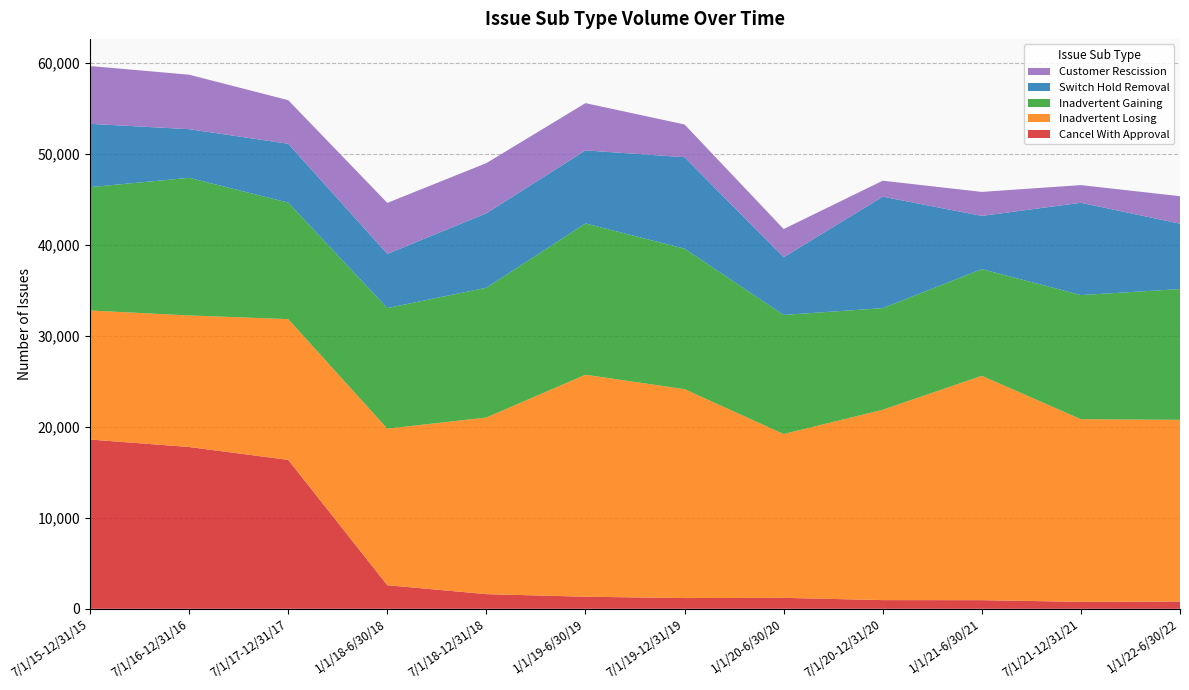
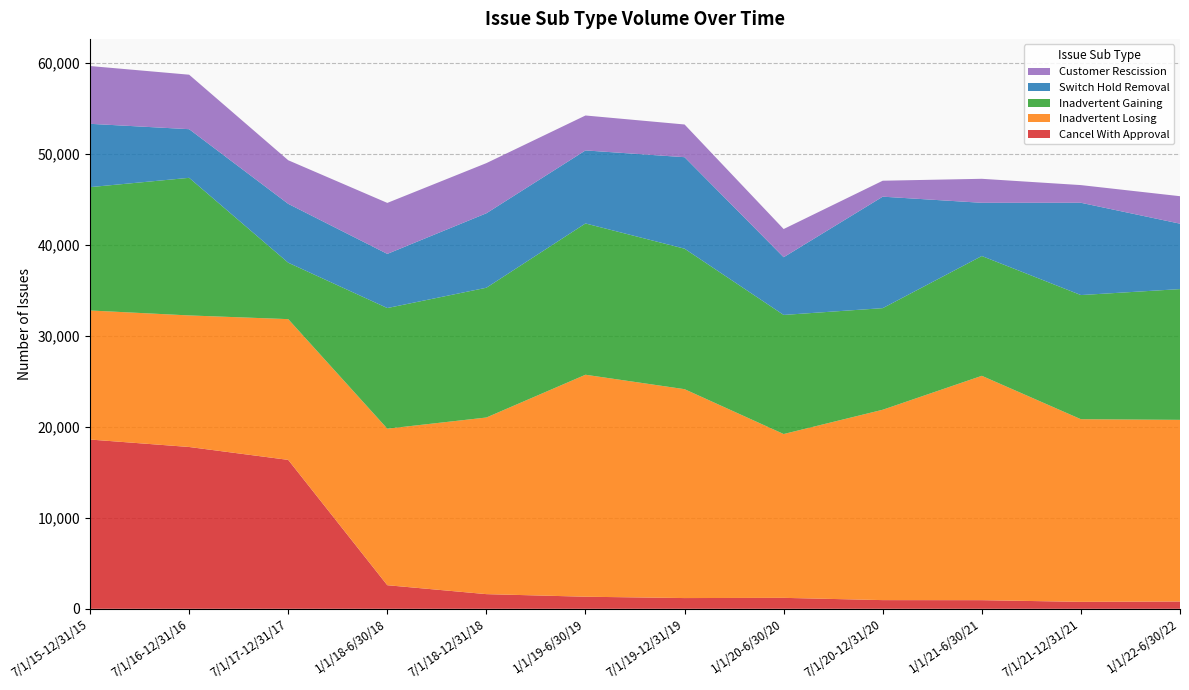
  {
    "Cancel With Approval": {
      "7/1/15-12/31/15": "19,000",
      "7/1/16-12/31/16": "18,000",
      "7/1/17-12/31/17": "16,000",
      "1/1/18-6/30/18": "3,000",
      "7/1/18-12/31/18": "2,000",
      "1/1/19-6/30/19": "1,000",
      "7/1/19-12/31/19": "1,000",
      "1/1/20-6/30/20": "1,000",
      "7/1/20-12/31/20": "1,000",
      "1/1/21-6/30/21": "1,000",
      "7/1/21-12/31/21": "1,000",
      "1/1/22-6/30/22": "1,000"
    },
    "Inadvertent Losing": {
      "7/1/15-12/31/15": "14,000",
      "7/1/16-12/31/16": "14,000",
      "7/1/17-12/31/17": "15,000",
      "1/1/18-6/30/18": "17,000",
      "7/1/18-12/31/18": "19,000",
      "1/1/19-6/30/19": "24,000",
      "7/1/19-12/31/19": "23,000",
      "1/1/20-6/30/20": "18,000",
      "7/1/20-12/31/20": "21,000",
      "1/1/21-6/30/21": "25,000",
      "7/1/21-12/31/21": "20,000",
      "1/1/22-6/30/22": "20,000"
    },
    "Inadvertent Gaining": {
      "7/1/15-12/31/15": "14,000",
      "7/1/16-12/31/16": "15,000",
-     "7/1/17-12/31/17": "13,000",
+     "7/1/17-12/31/17": "6,000",
      "1/1/18-6/30/18": "13,000",
      "7/1/18-12/31/18": "14,000",
      "1/1/19-6/30/19": "17,000",
      "7/1/19-12/31/19": "15,000",
      "1/1/20-6/30/20": "13,000",
      "7/1/20-12/31/20": "11,000",
-     "1/1/21-6/30/21": "12,000",
+     "1/1/21-6/30/21": "13,000",
      "7/1/21-12/31/21": "14,000",
      "1/1/22-6/30/22": "14,000"
    },
    "Switch Hold Removal": {
      "7/1/15-12/31/15": "7,000",
      "7/1/16-12/31/16": "5,000",
      "7/1/17-12/31/17": "6,000",
      "1/1/18-6/30/18": "6,000",
      "7/1/18-12/31/18": "8,000",
      "1/1/19-6/30/19": "8,000",
      "7/1/19-12/31/19": "10,000",
      "1/1/20-6/30/20": "6,000",
      "7/1/20-12/31/20": "12,000",
      "1/1/21-6/30/21": "6,000",
      "7/1/21-12/31/21": "10,000",
      "1/1/22-6/30/22": "7,000"
    },
    "Customer Rescission": {
      "7/1/15-12/31/15": "6,000",
      "7/1/16-12/31/16": "6,000",
      "7/1/17-12/31/17": "5,000",
      "1/1/18-6/30/18": "6,000",
      "7/1/18-12/31/18": "6,000",
-     "1/1/19-6/30/19": "5,000",
+     "1/1/19-6/30/19": "4,000",
      "7/1/19-12/31/19": "4,000",
      "1/1/20-6/30/20": "3,000",
      "7/1/20-12/31/20": "2,000",
      "1/1/21-6/30/21": "3,000",
      "7/1/21-12/31/21": "2,000",
      "1/1/22-6/30/22": "3,000"
    }
  }
